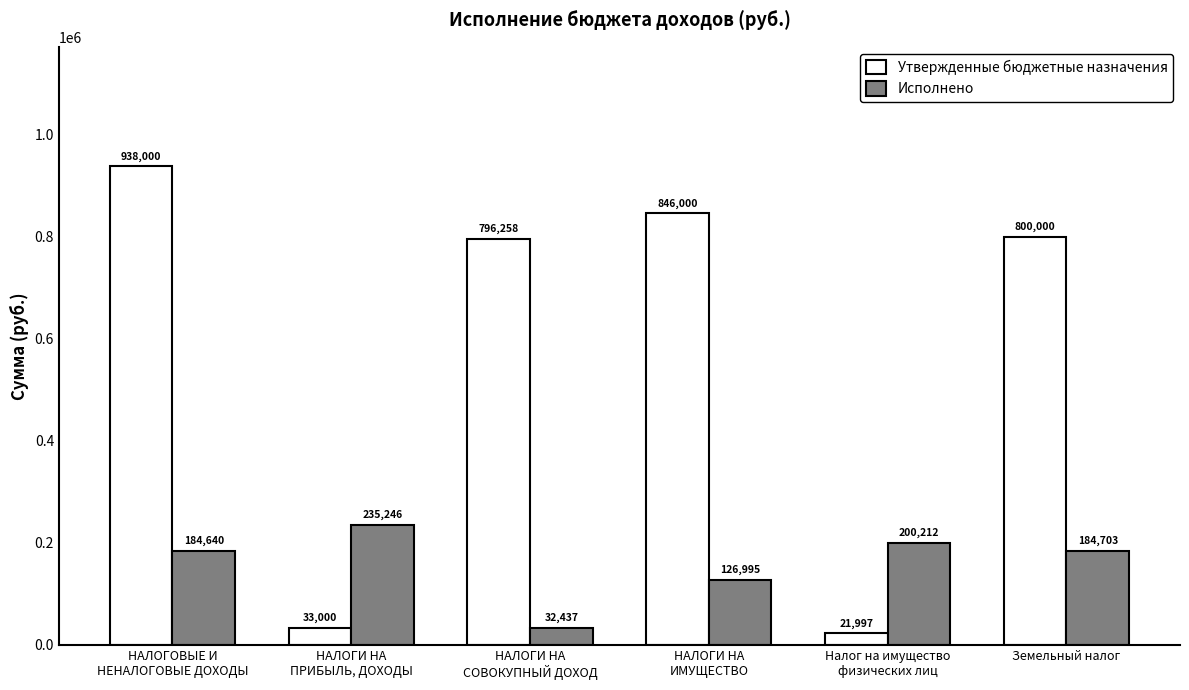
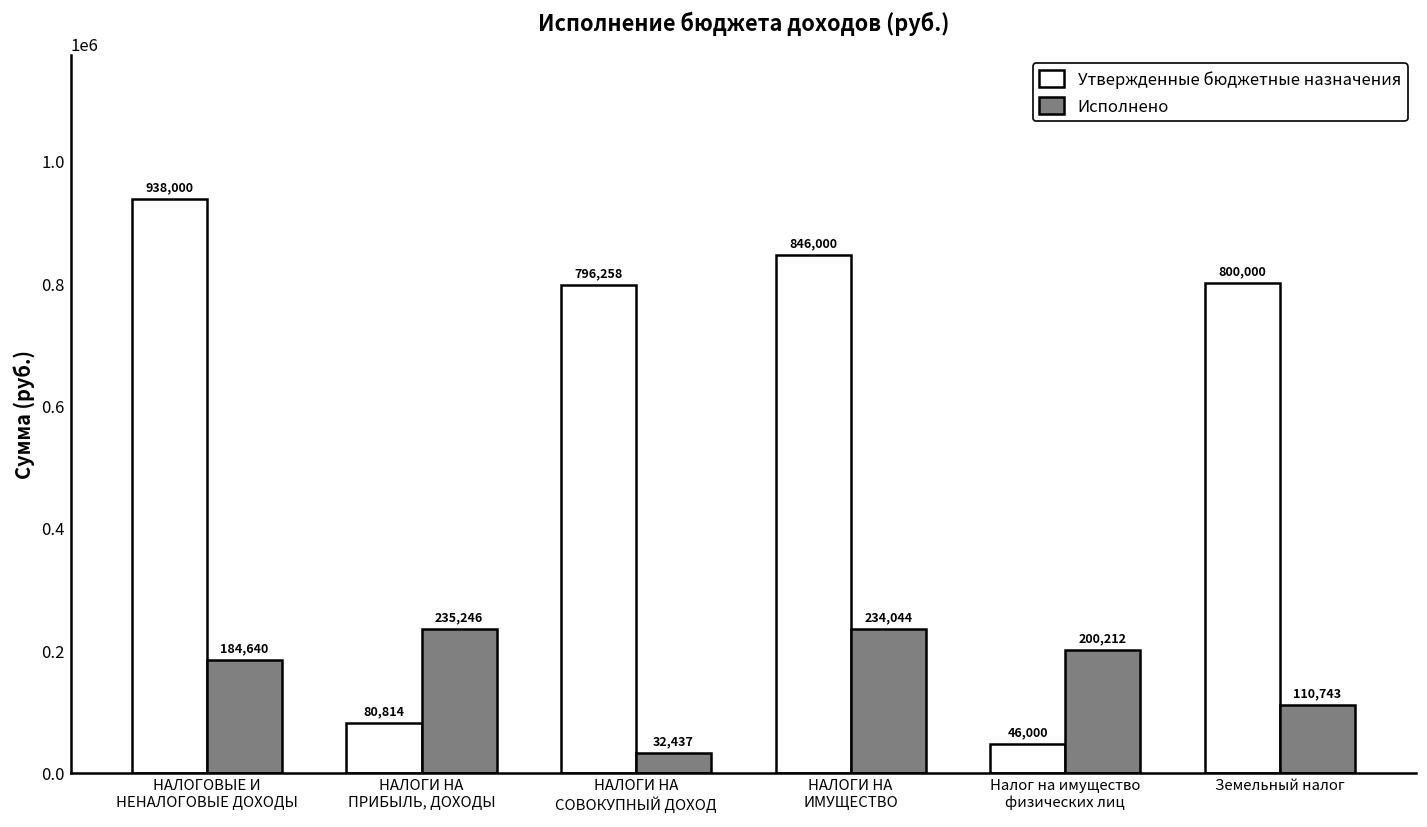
  {
    "Утвержденные бюджетные назначения": {
      "НАЛОГОВЫЕ И НЕНАЛОГОВЫЕ ДОХОДЫ": "938,000",
-     "НАЛОГИ НА ПРИБЫЛЬ, ДОХОДЫ": "33,000",
+     "НАЛОГИ НА ПРИБЫЛЬ, ДОХОДЫ": "80,814",
      "НАЛОГИ НА СОВОКУПНЫЙ ДОХОД": "796,258",
      "НАЛОГИ НА ИМУЩЕСТВО": "846,000",
-     "Налог на имущество физических лиц": "21,997",
+     "Налог на имущество физических лиц": "46,000",
      "Земельный налог": "800,000"
    },
    "Исполнено": {
      "НАЛОГОВЫЕ И НЕНАЛОГОВЫЕ ДОХОДЫ": "184,640",
      "НАЛОГИ НА ПРИБЫЛЬ, ДОХОДЫ": "235,246",
      "НАЛОГИ НА СОВОКУПНЫЙ ДОХОД": "32,437",
-     "НАЛОГИ НА ИМУЩЕСТВО": "126,995",
+     "НАЛОГИ НА ИМУЩЕСТВО": "234,044",
      "Налог на имущество физических лиц": "200,212",
-     "Земельный налог": "184,703"
+     "Земельный налог": "110,743"
    }
  }
